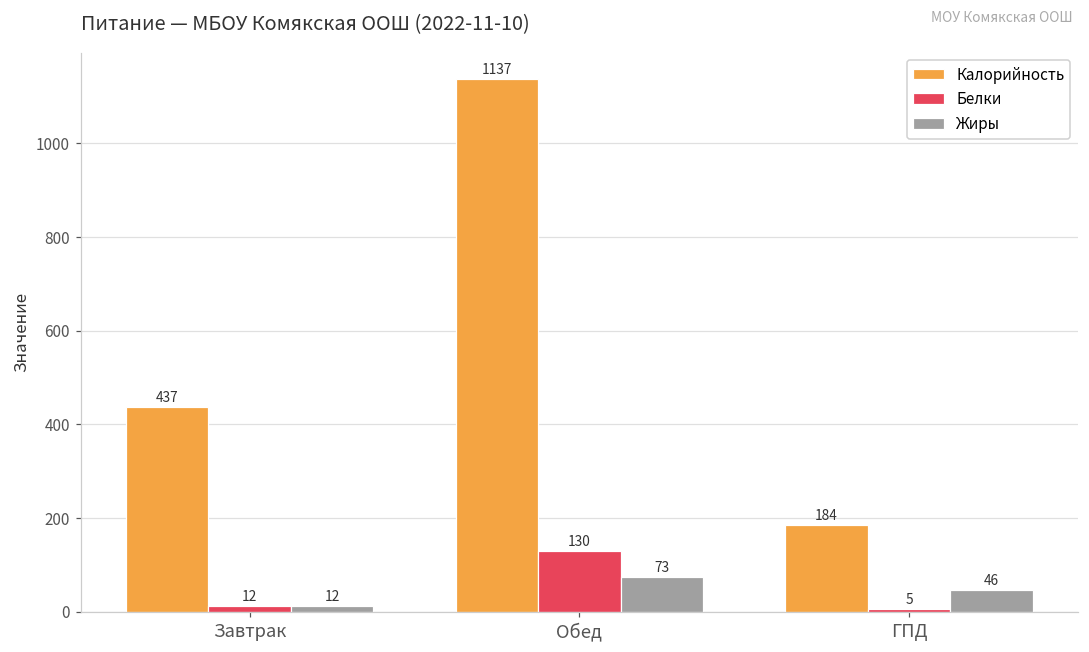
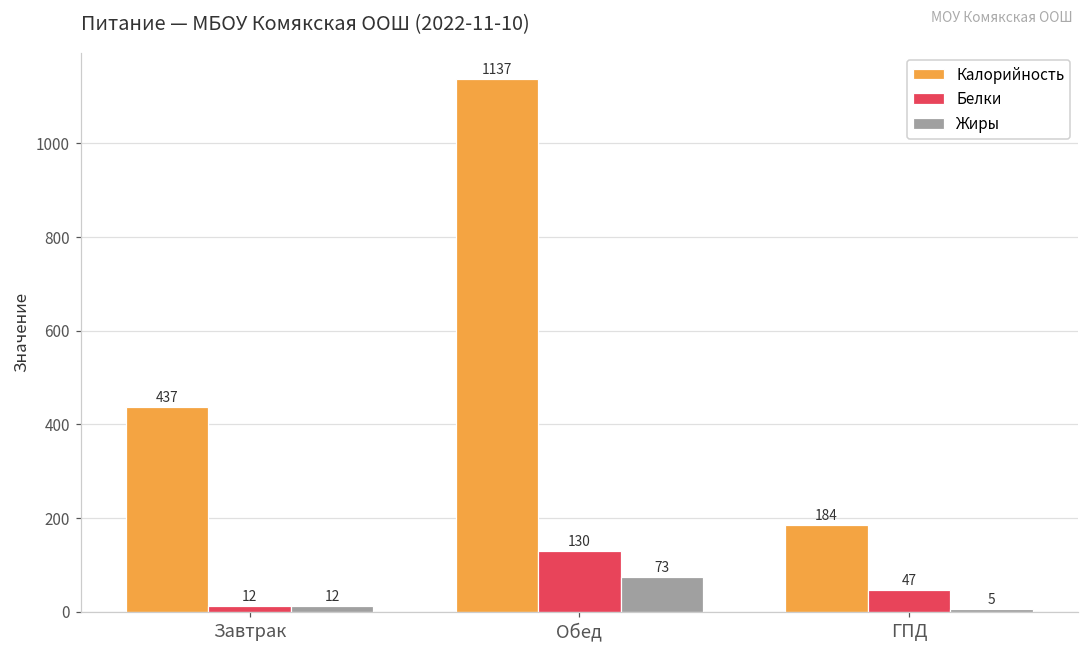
  {
    "Калорийность": {
      "Завтрак": 437,
      "Обед": 1137,
      "ГПД": 184
    },
    "Белки": {
      "Завтрак": 12,
      "Обед": 130,
-     "ГПД": 5
+     "ГПД": 47
    },
    "Жиры": {
      "Завтрак": 12,
      "Обед": 73,
-     "ГПД": 46
+     "ГПД": 5
    }
  }
